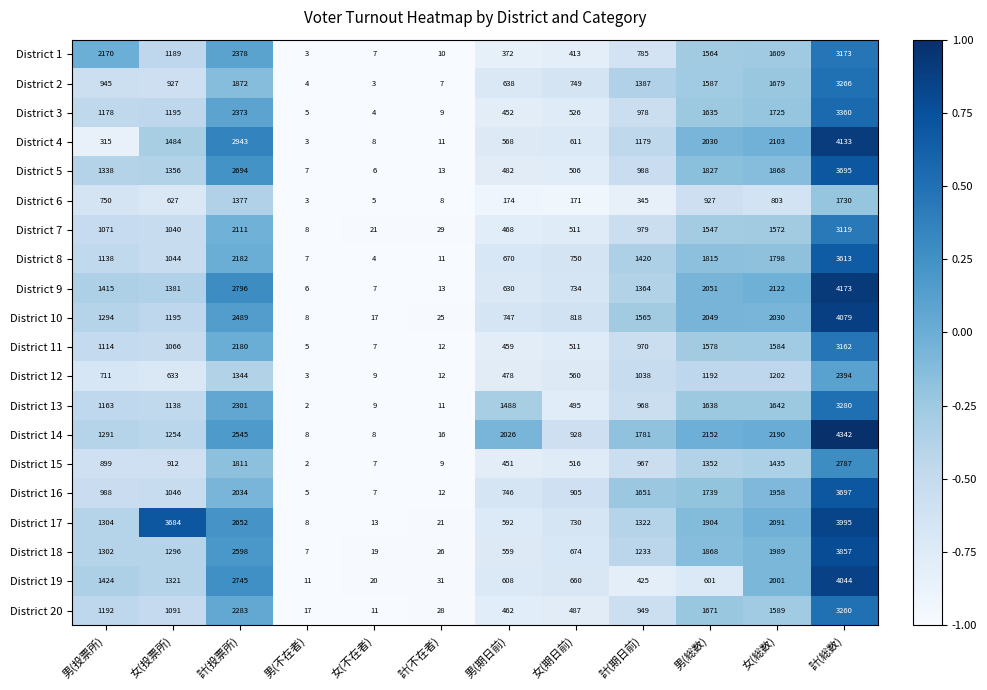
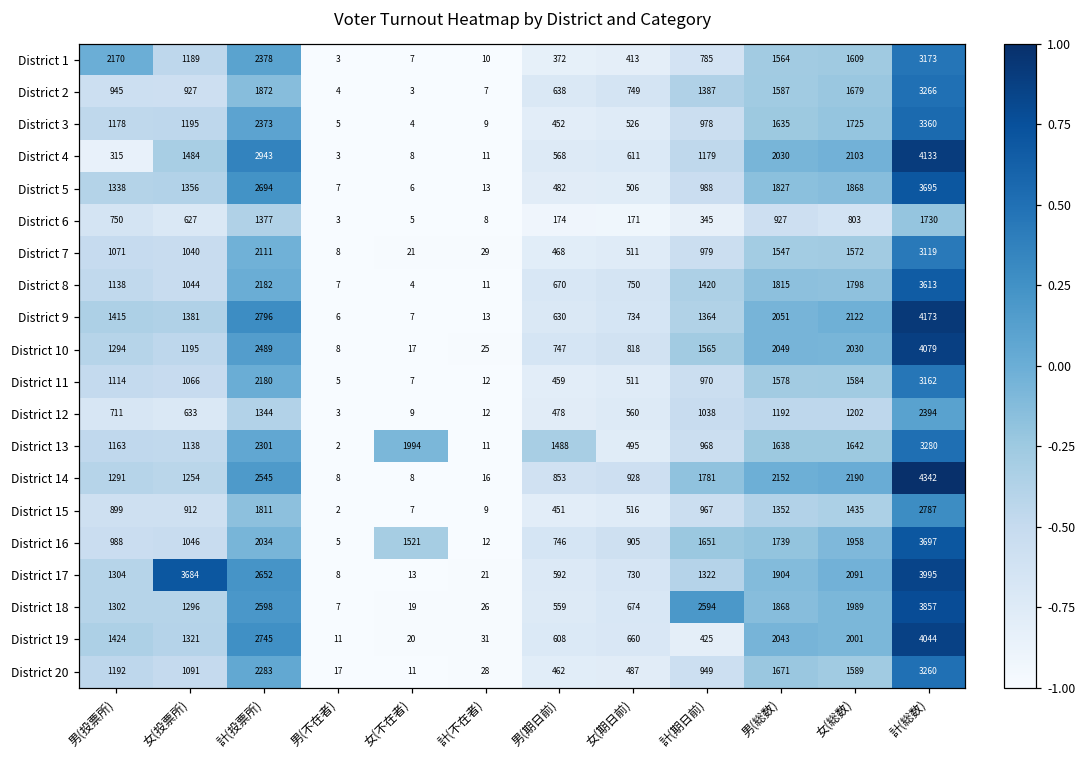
  {
    "District 13": {
      "男(投票所)": 1163,
      "女(投票所)": 1138,
      "計(投票所)": 2301,
      "男(不在者)": 2,
-     "女(不在者)": 9,
+     "女(不在者)": 1994,
      "計(不在者)": 11,
      "男(期日前)": 1488,
      "女(期日前)": 495,
      "計(期日前)": 968,
      "男(総数)": 1638,
      "女(総数)": 1642,
      "計(総数)": 3280
    },
    "District 14": {
      "男(投票所)": 1291,
      "女(投票所)": 1254,
      "計(投票所)": 2545,
      "男(不在者)": 8,
      "女(不在者)": 8,
      "計(不在者)": 16,
-     "男(期日前)": 2026,
+     "男(期日前)": 853,
      "女(期日前)": 928,
      "計(期日前)": 1781,
      "男(総数)": 2152,
      "女(総数)": 2190,
      "計(総数)": 4342
    },
    "District 16": {
      "男(投票所)": 988,
      "女(投票所)": 1046,
      "計(投票所)": 2034,
      "男(不在者)": 5,
-     "女(不在者)": 7,
+     "女(不在者)": 1521,
      "計(不在者)": 12,
      "男(期日前)": 746,
      "女(期日前)": 905,
      "計(期日前)": 1651,
      "男(総数)": 1739,
      "女(総数)": 1958,
      "計(総数)": 3697
    },
    "District 18": {
      "男(投票所)": 1302,
      "女(投票所)": 1296,
      "計(投票所)": 2598,
      "男(不在者)": 7,
      "女(不在者)": 19,
      "計(不在者)": 26,
      "男(期日前)": 559,
      "女(期日前)": 674,
-     "計(期日前)": 1233,
+     "計(期日前)": 2594,
      "男(総数)": 1868,
      "女(総数)": 1989,
      "計(総数)": 3857
    },
    "District 19": {
      "男(投票所)": 1424,
      "女(投票所)": 1321,
      "計(投票所)": 2745,
      "男(不在者)": 11,
      "女(不在者)": 20,
      "計(不在者)": 31,
      "男(期日前)": 608,
      "女(期日前)": 660,
      "計(期日前)": 425,
-     "男(総数)": 601,
+     "男(総数)": 2043,
      "女(総数)": 2001,
      "計(総数)": 4044
    }
  }
